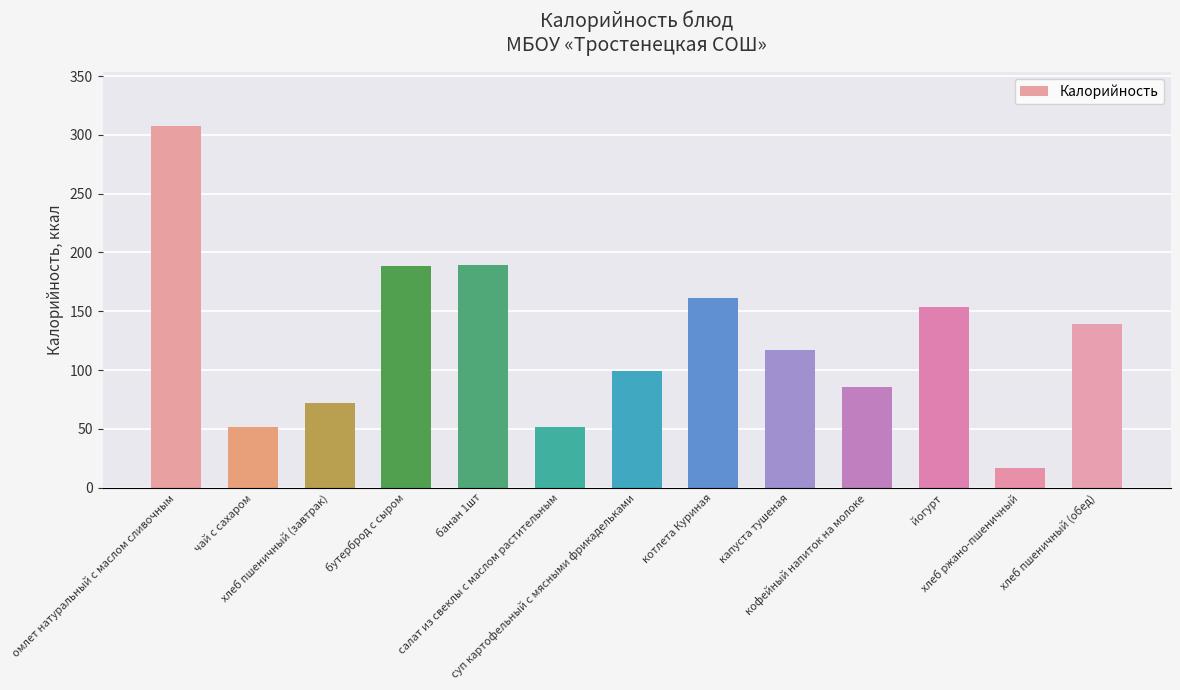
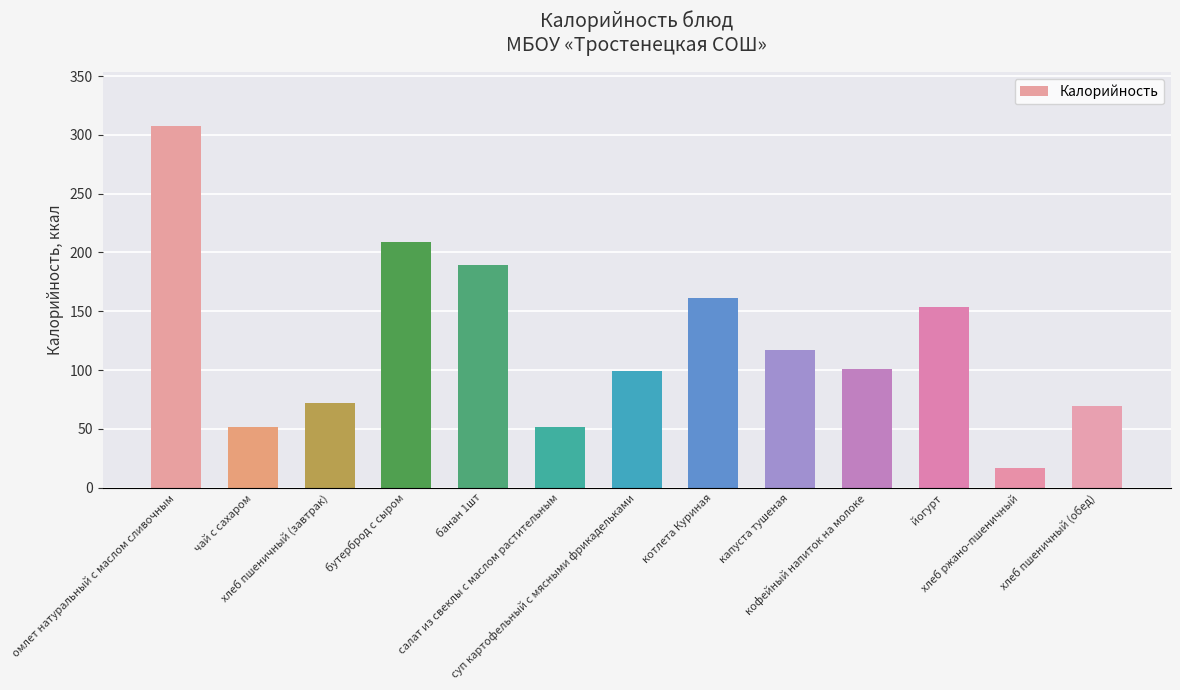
  {
    "омлет натуральный с маслом сливочным": 307,
    "чай с сахаром": 51,
    "хлеб пшеничный (завтрак)": 72,
-   "бутерброд с сыром": 189,
+   "бутерброд с сыром": 209,
    "банан 1шт": 189,
    "салат из свеклы с маслом растительным": 51,
    "суп картофельный с мясными фрикадельками": 99,
    "котлета Куриная": 161,
    "капуста тушеная": 117,
-   "кофейный напиток на молоке": 85,
+   "кофейный напиток на молоке": 101,
    "йогурт": 153,
    "хлеб ржано-пшеничный": 16,
-   "хлеб пшеничный (обед)": 139
+   "хлеб пшеничный (обед)": 70
  }
